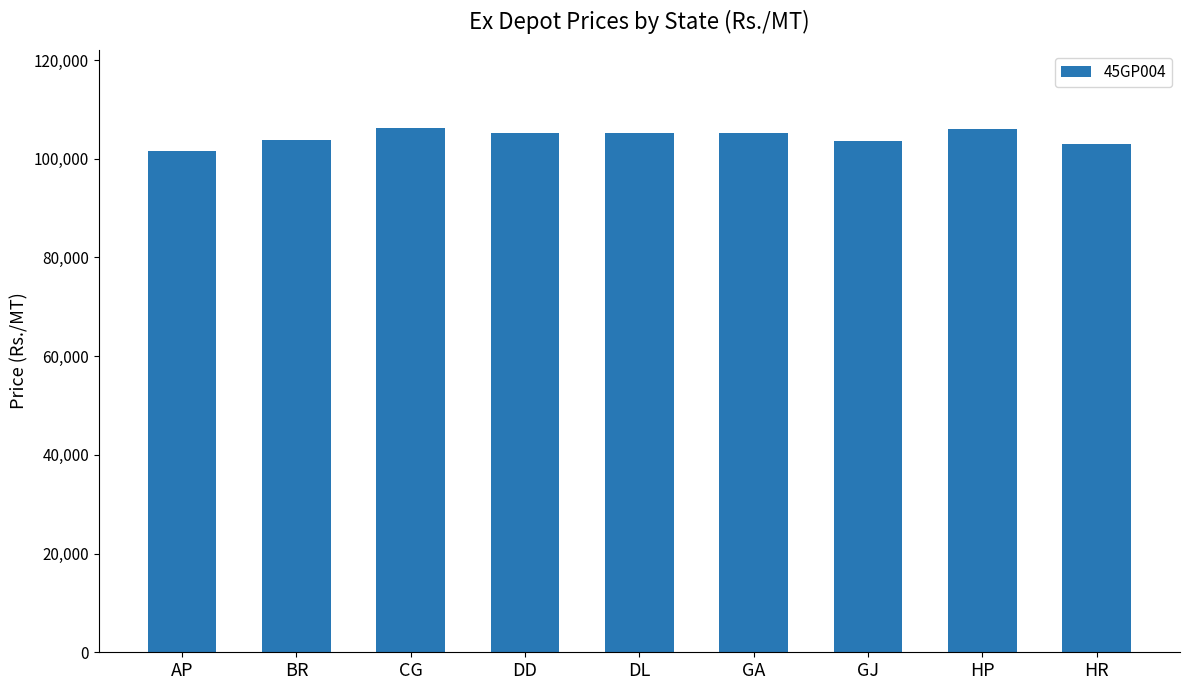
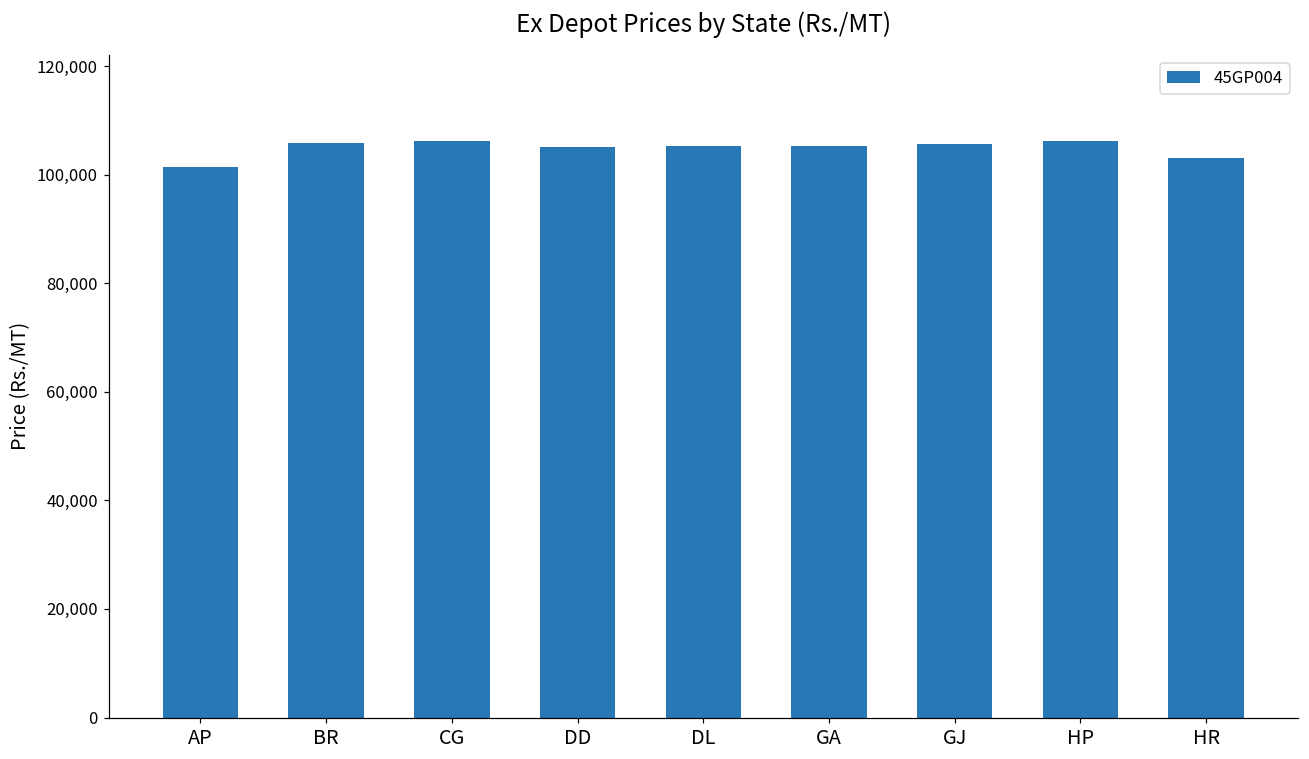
  {
    "AP": "101,000",
-   "BR": "104,000",
+   "BR": "106,000",
    "CG": "106,000",
    "DD": "105,000",
    "DL": "105,000",
    "GA": "105,000",
-   "GJ": "104,000",
+   "GJ": "106,000",
    "HP": "106,000",
    "HR": "103,000"
  }
